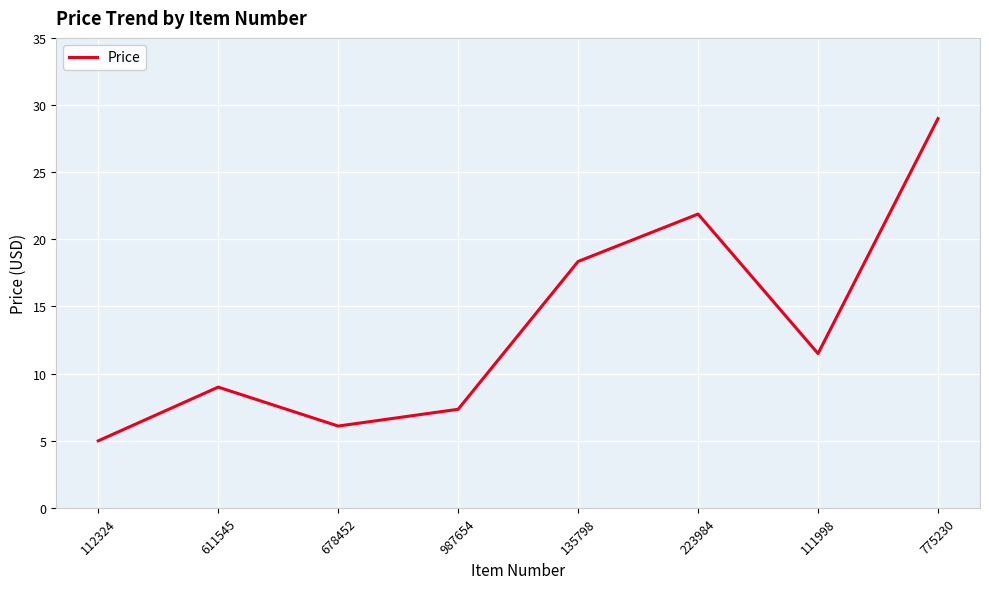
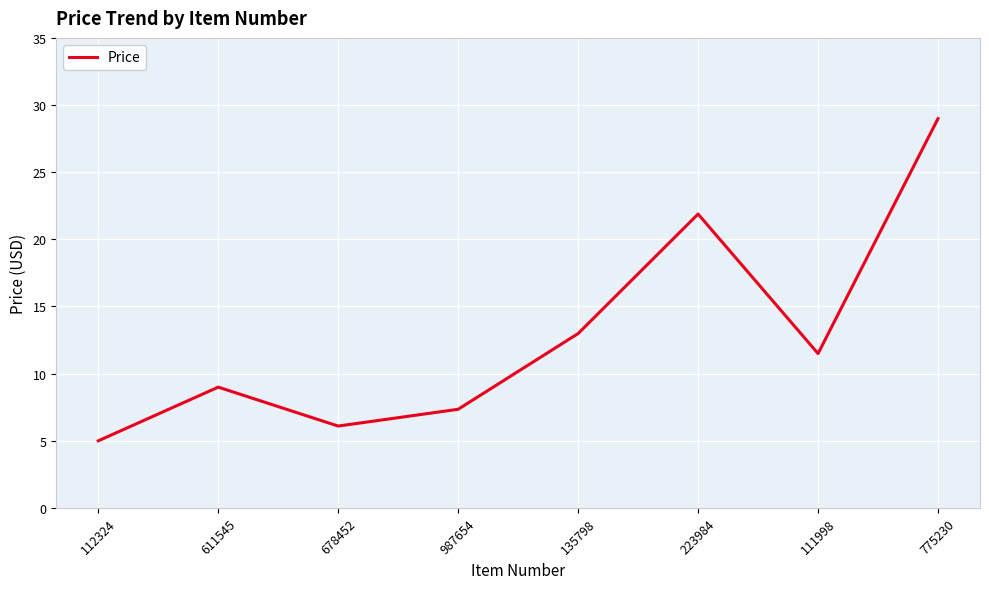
  {
    "112324": 5.0,
    "611545": 9.0,
    "678452": 6.1,
    "987654": 7.3,
-   "135798": 18.4,
+   "135798": 13.0,
    "223984": 21.9,
    "111998": 11.5,
    "775230": 29.0
  }
